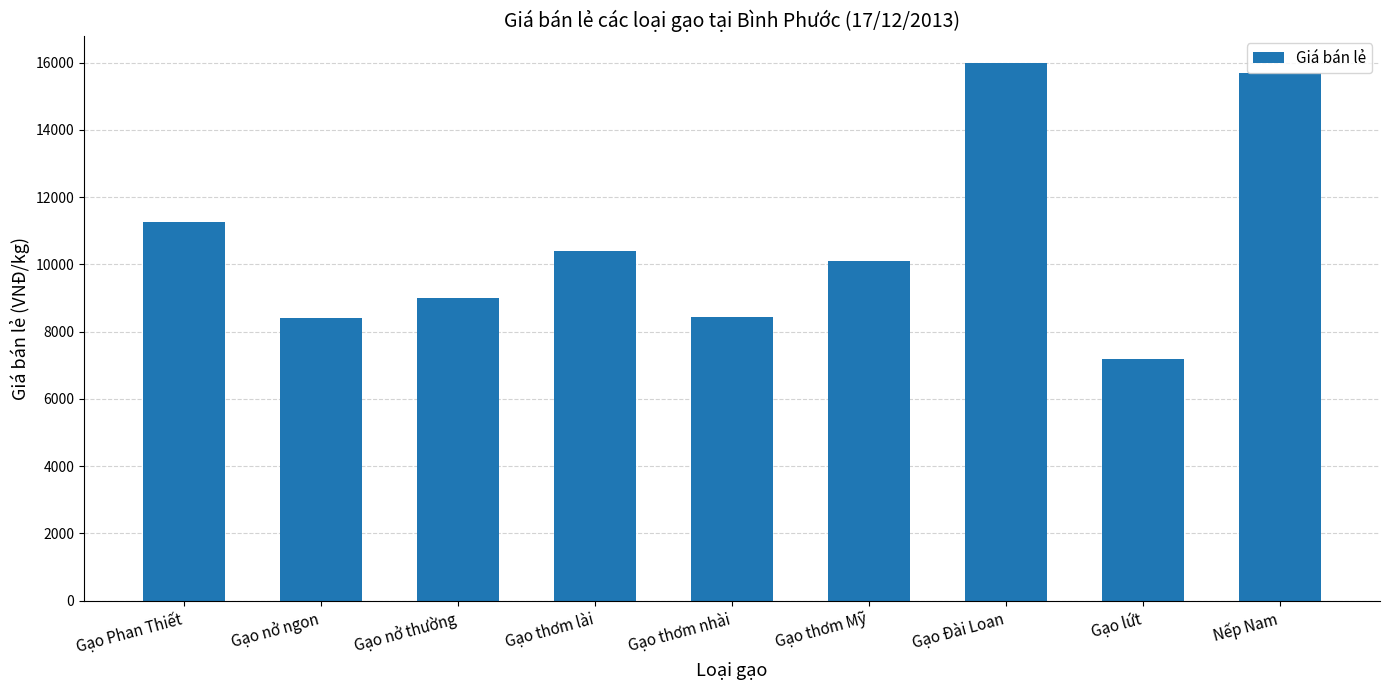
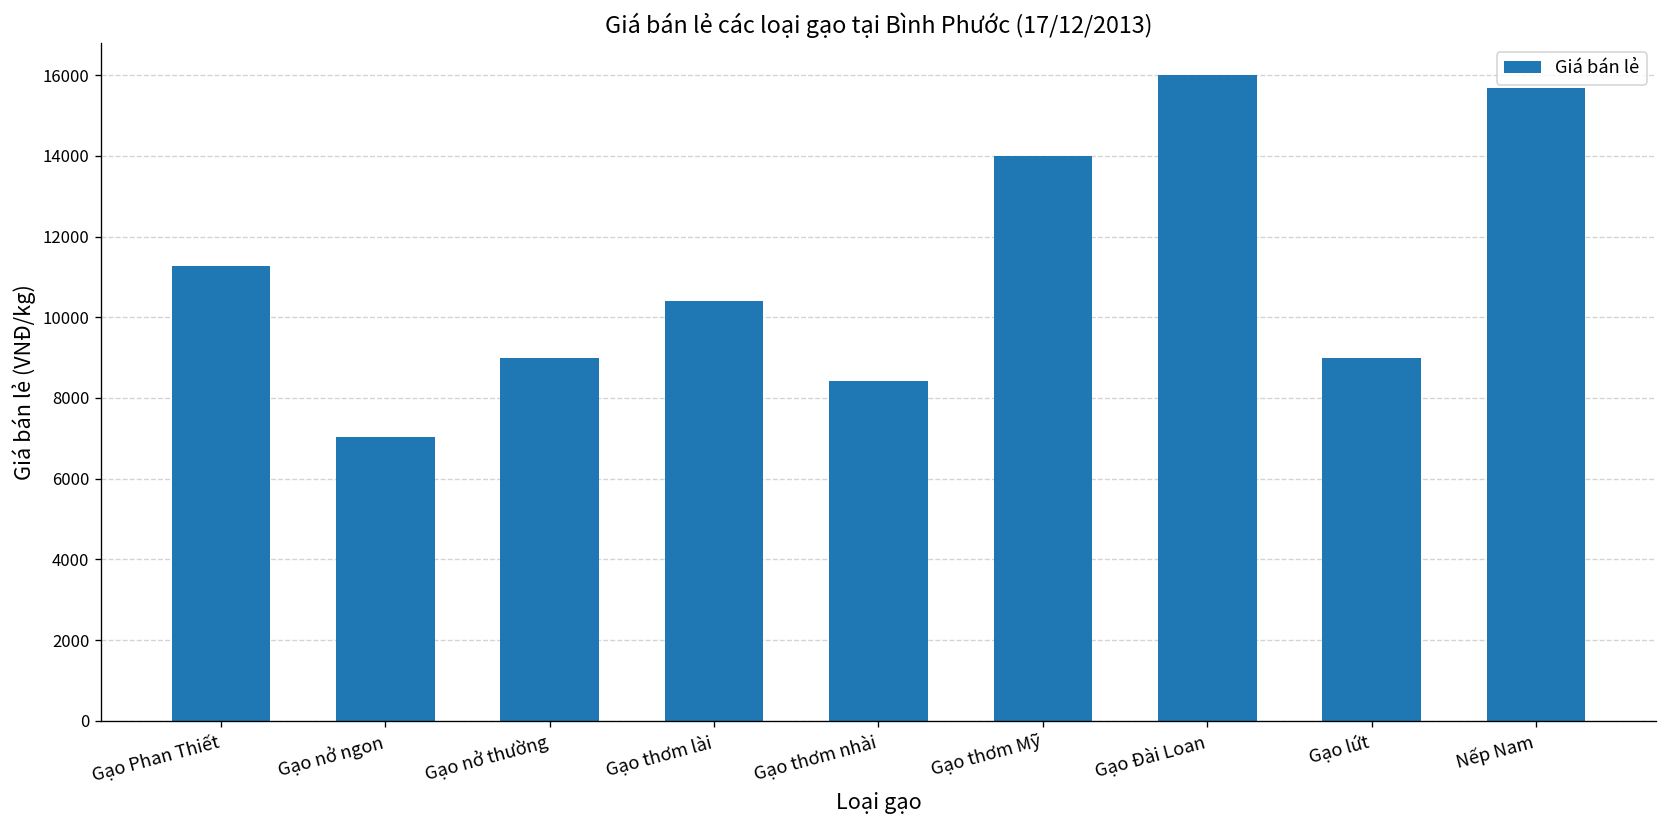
  {
    "Gạo Phan Thiết": 11300,
-   "Gạo nở ngon": 8400,
+   "Gạo nở ngon": 7000,
    "Gạo nở thường": 9000,
    "Gạo thơm lài": 10400,
    "Gạo thơm nhài": 8400,
-   "Gạo thơm Mỹ": 10100,
+   "Gạo thơm Mỹ": 14000,
    "Gạo Đài Loan": 16000,
-   "Gạo lứt": 7200,
+   "Gạo lứt": 9000,
    "Nếp Nam": 15700
  }
